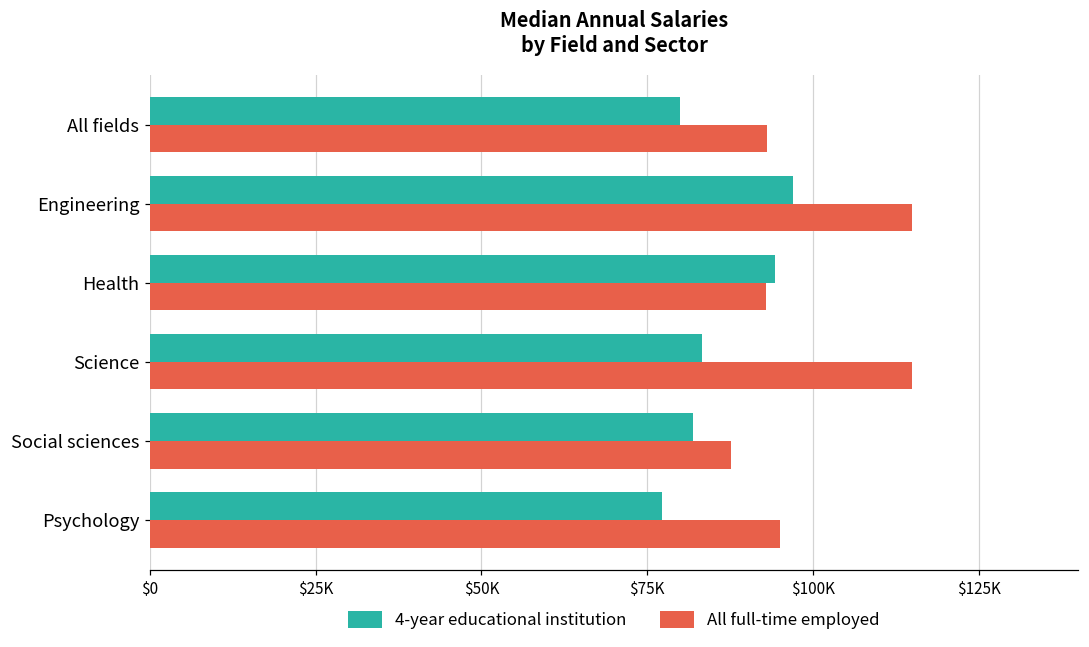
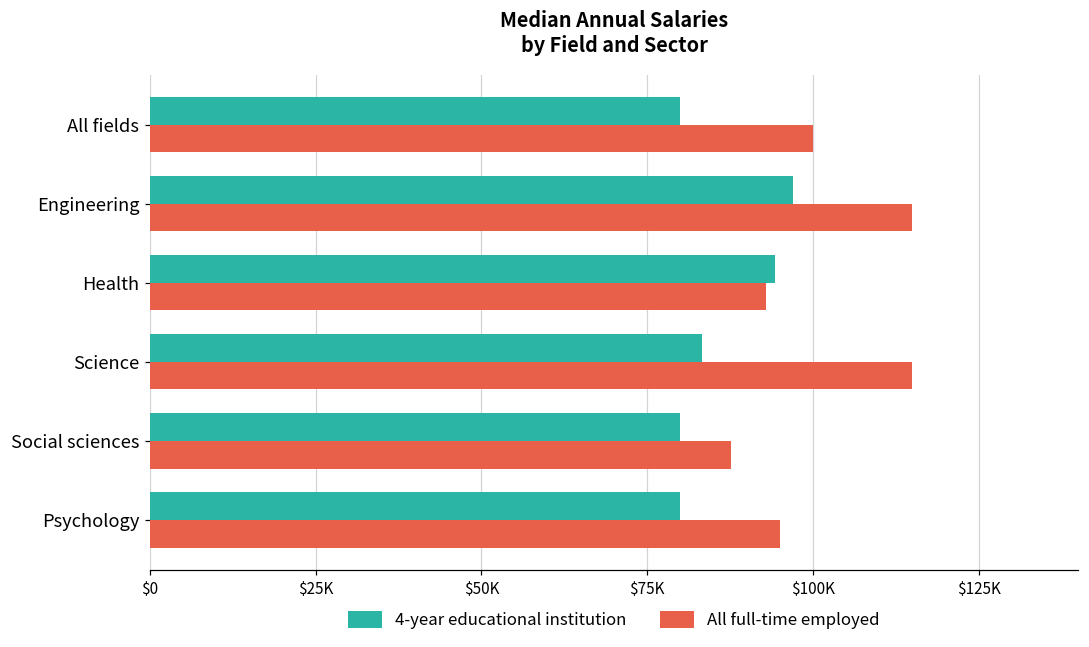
  {
    "4-year educational institution": {
      "All fields": "$80000",
      "Engineering": "$97000",
      "Health": "$94000",
      "Science": "$83000",
-     "Social sciences": "$82000",
-     "Psychology": "$77000"
+     "Social sciences": "$80000",
+     "Psychology": "$80000"
    },
    "All full-time employed": {
-     "All fields": "$93000",
+     "All fields": "$100000",
      "Engineering": "$115000",
      "Health": "$93000",
      "Science": "$115000",
      "Social sciences": "$88000",
      "Psychology": "$95000"
    }
  }
